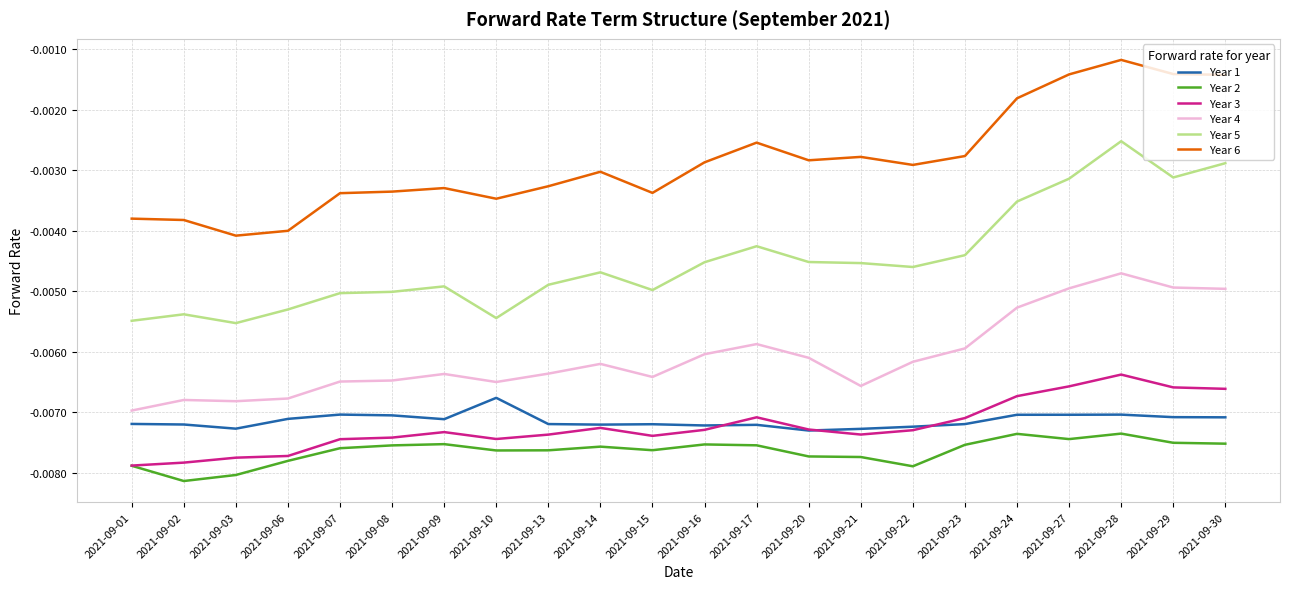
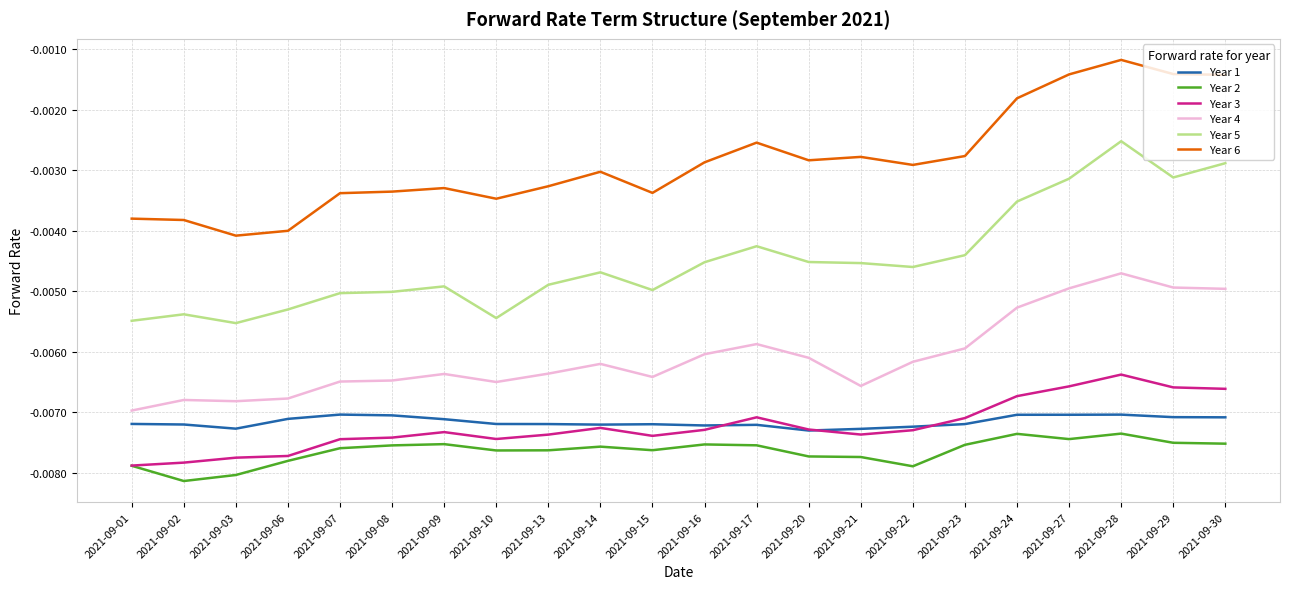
  {
    "Year 1": {
      "2021-09-01": -0.0072,
      "2021-09-02": -0.0072,
      "2021-09-03": -0.0073,
      "2021-09-06": -0.0071,
      "2021-09-07": -0.0070,
      "2021-09-08": -0.0071,
      "2021-09-09": -0.0071,
-     "2021-09-10": -0.0068,
+     "2021-09-10": -0.0072,
      "2021-09-13": -0.0072,
      "2021-09-14": -0.0072,
      "2021-09-15": -0.0072,
      "2021-09-16": -0.0072,
      "2021-09-17": -0.0072,
      "2021-09-21": -0.0073,
      "2021-09-22": -0.0072,
      "2021-09-23": -0.0072,
      "2021-09-24": -0.0070,
      "2021-09-27": -0.0070,
      "2021-09-28": -0.0070,
      "2021-09-29": -0.0071,
      "2021-09-30": -0.0071
    },
    "Year 2": {
      "2021-09-02": -0.0081,
      "2021-09-03": -0.0080,
      "2021-09-06": -0.0078,
      "2021-09-07": -0.0076,
      "2021-09-08": -0.0075,
      "2021-09-09": -0.0075,
      "2021-09-10": -0.0076,
      "2021-09-13": -0.0076,
      "2021-09-14": -0.0076,
      "2021-09-15": -0.0076,
      "2021-09-16": -0.0075,
      "2021-09-17": -0.0075,
      "2021-09-20": -0.0077,
      "2021-09-21": -0.0077,
      "2021-09-22": -0.0079,
      "2021-09-23": -0.0075,
      "2021-09-24": -0.0074,
      "2021-09-27": -0.0074,
      "2021-09-28": -0.0074,
      "2021-09-29": -0.0075,
      "2021-09-30": -0.0075
    },
    "Year 3": {
      "2021-09-02": -0.0078,
      "2021-09-03": -0.0078,
      "2021-09-06": -0.0077,
      "2021-09-07": -0.0074,
      "2021-09-08": -0.0074,
      "2021-09-09": -0.0073,
      "2021-09-10": -0.0074,
      "2021-09-13": -0.0074,
      "2021-09-14": -0.0073,
      "2021-09-15": -0.0074,
      "2021-09-16": -0.0073,
      "2021-09-17": -0.0071,
      "2021-09-21": -0.0074,
      "2021-09-22": -0.0073,
      "2021-09-23": -0.0071,
      "2021-09-24": -0.0067,
      "2021-09-27": -0.0066,
      "2021-09-28": -0.0064,
      "2021-09-29": -0.0066,
      "2021-09-30": -0.0066
    },
    "Year 4": {
      "2021-09-01": -0.0070,
      "2021-09-02": -0.0068,
      "2021-09-03": -0.0068,
      "2021-09-06": -0.0068,
      "2021-09-07": -0.0065,
      "2021-09-08": -0.0065,
      "2021-09-09": -0.0064,
      "2021-09-10": -0.0065,
      "2021-09-13": -0.0064,
      "2021-09-14": -0.0062,
      "2021-09-15": -0.0064,
      "2021-09-16": -0.0060,
      "2021-09-17": -0.0059,
      "2021-09-20": -0.0061,
      "2021-09-21": -0.0066,
      "2021-09-22": -0.0062,
      "2021-09-23": -0.0059,
      "2021-09-24": -0.0053,
      "2021-09-27": -0.0050,
      "2021-09-28": -0.0047,
      "2021-09-29": -0.0049,
      "2021-09-30": -0.0050
    },
    "Year 5": {
      "2021-09-01": -0.0055,
      "2021-09-02": -0.0054,
      "2021-09-03": -0.0055,
      "2021-09-06": -0.0053,
      "2021-09-07": -0.0050,
      "2021-09-08": -0.0050,
      "2021-09-09": -0.0049,
      "2021-09-10": -0.0054,
      "2021-09-13": -0.0049,
      "2021-09-14": -0.0047,
      "2021-09-15": -0.0050,
      "2021-09-16": -0.0045,
      "2021-09-17": -0.0043,
      "2021-09-20": -0.0045,
      "2021-09-21": -0.0045,
      "2021-09-22": -0.0046,
      "2021-09-23": -0.0044,
      "2021-09-24": -0.0035,
      "2021-09-27": -0.0031,
      "2021-09-28": -0.0025,
      "2021-09-29": -0.0031,
      "2021-09-30": -0.0029
    },
    "Year 6": {
      "2021-09-01": -0.0038,
      "2021-09-02": -0.0038,
      "2021-09-03": -0.0041,
      "2021-09-06": -0.0040,
      "2021-09-07": -0.0034,
      "2021-09-08": -0.0034,
      "2021-09-09": -0.0033,
      "2021-09-10": -0.0035,
      "2021-09-13": -0.0033,
      "2021-09-14": -0.0030,
      "2021-09-15": -0.0034,
      "2021-09-16": -0.0029,
      "2021-09-17": -0.0025,
      "2021-09-20": -0.0028,
      "2021-09-21": -0.0028,
      "2021-09-22": -0.0029,
      "2021-09-23": -0.0028,
      "2021-09-24": -0.0018,
      "2021-09-27": -0.0014,
      "2021-09-28": -0.0012
    }
  }
